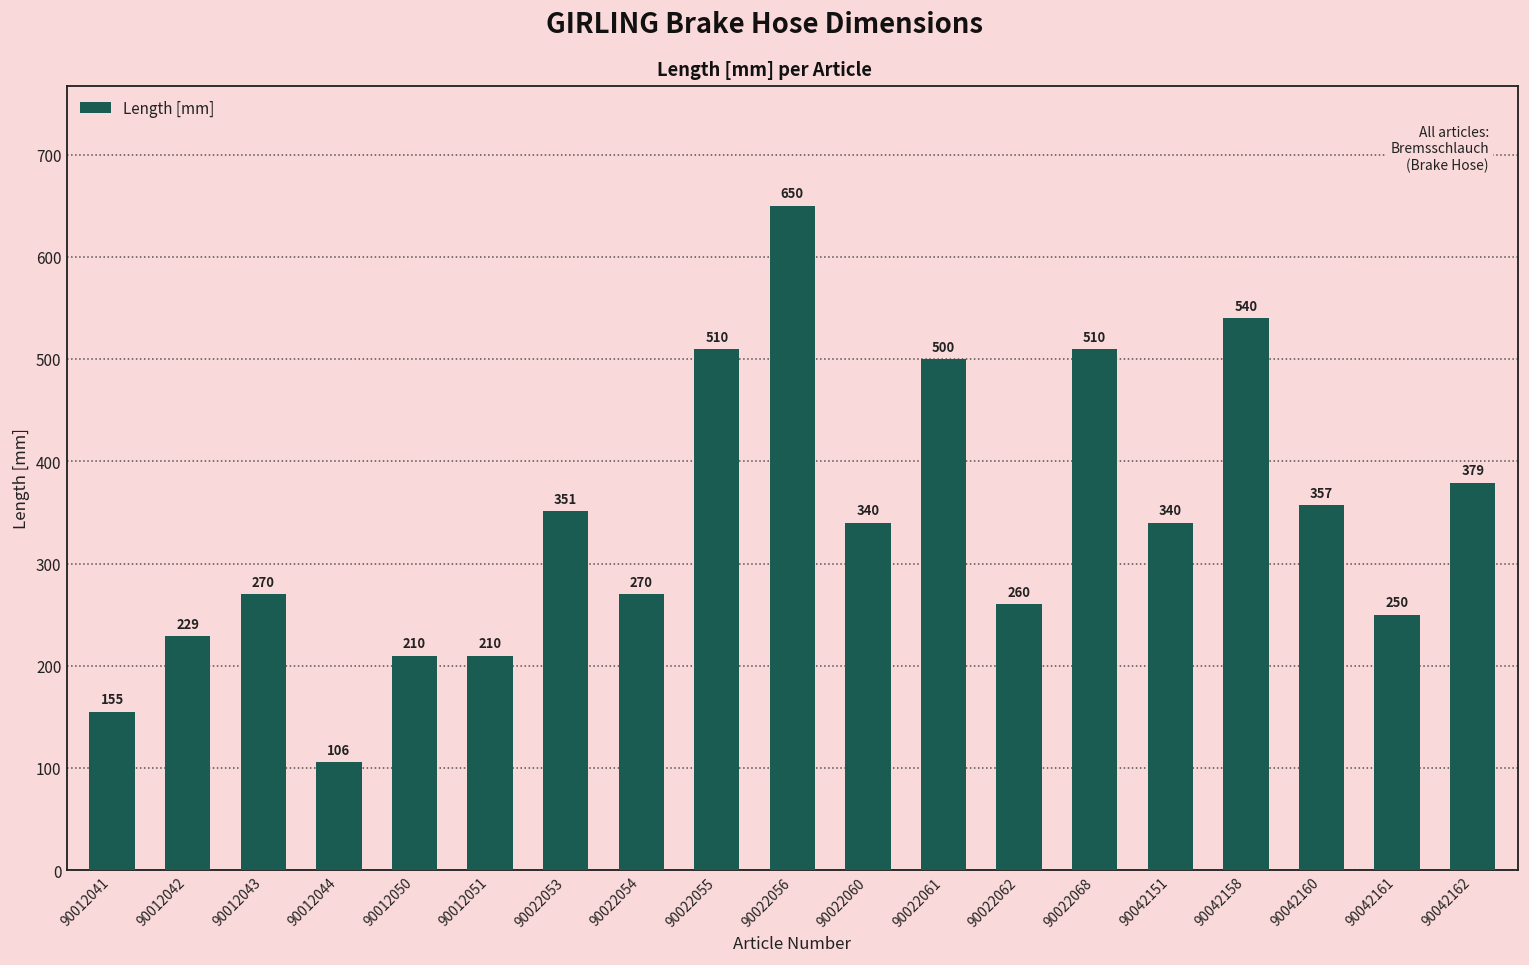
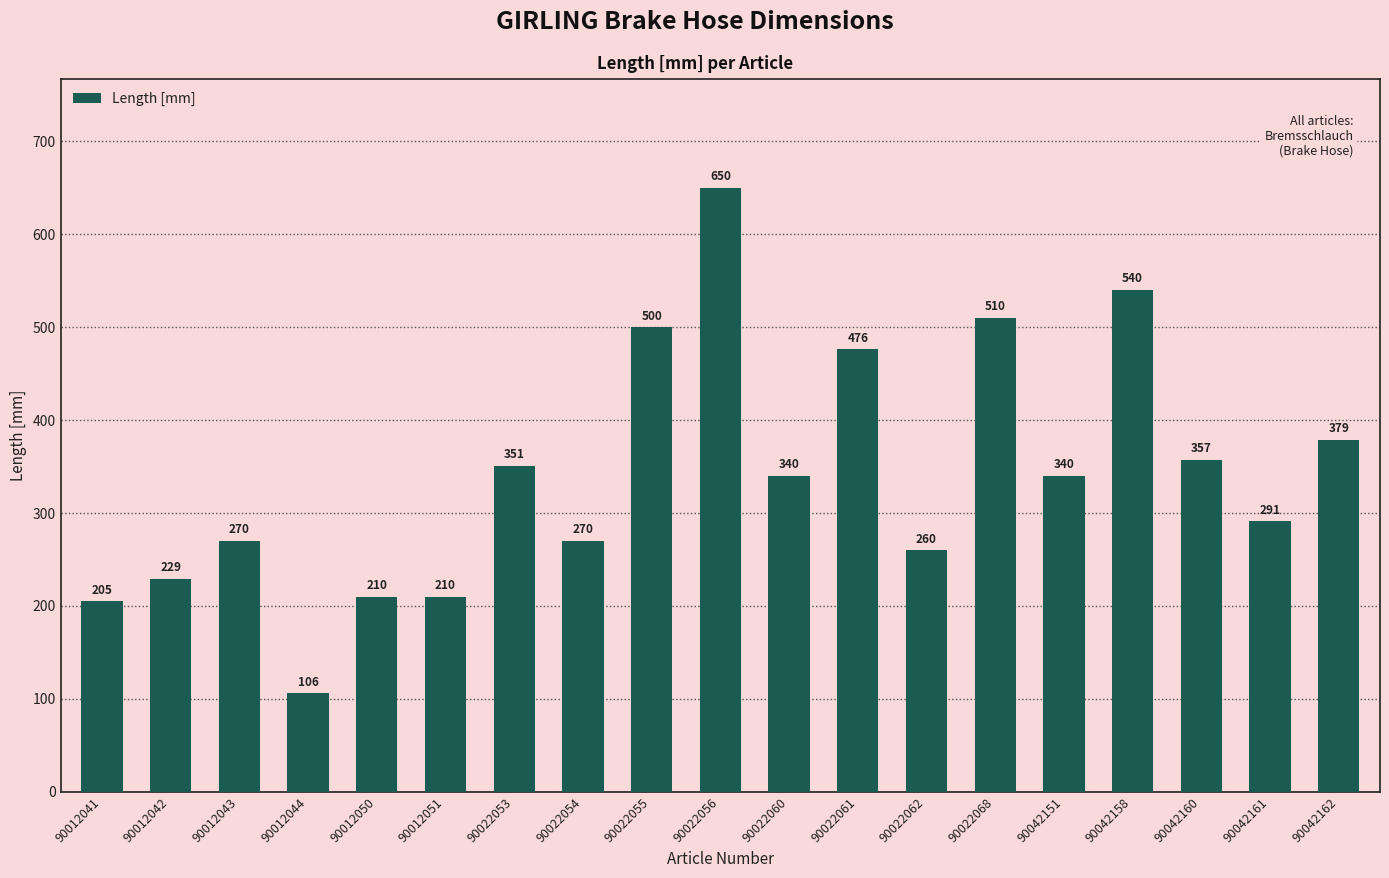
  {
-   "90012041": 155,
+   "90012041": 205,
    "90012042": 229,
    "90012043": 270,
    "90012044": 106,
    "90012050": 210,
    "90012051": 210,
    "90022053": 351,
    "90022054": 270,
-   "90022055": 510,
+   "90022055": 500,
    "90022056": 650,
    "90022060": 340,
-   "90022061": 500,
+   "90022061": 476,
    "90022062": 260,
    "90022068": 510,
    "90042151": 340,
    "90042158": 540,
    "90042160": 357,
-   "90042161": 250,
+   "90042161": 291,
    "90042162": 379
  }
